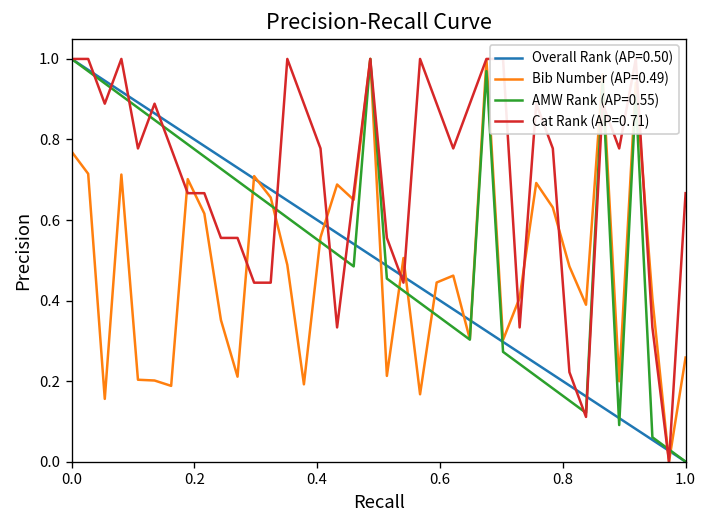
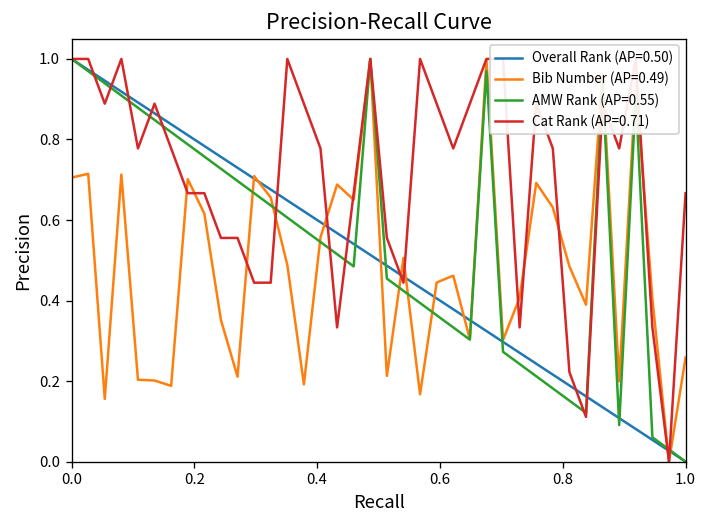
  {
    "Bib Number (AP=0.49)": {
-     "0.0": 0.77,
+     "0.0": 0.71,
      "1.0": 0.26
    },
    "Cat Rank (AP=0.71)": {
      "1.0": 0.67
    }
  }
